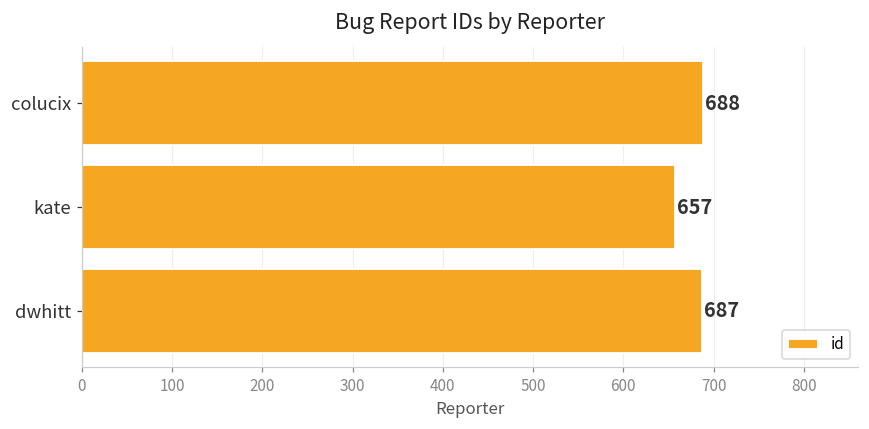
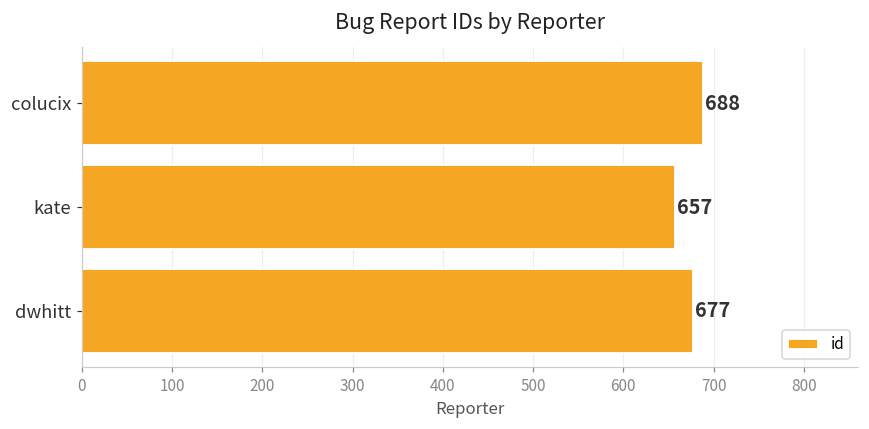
  {
    "colucix": 688,
    "kate": 657,
-   "dwhitt": 687
+   "dwhitt": 677
  }
